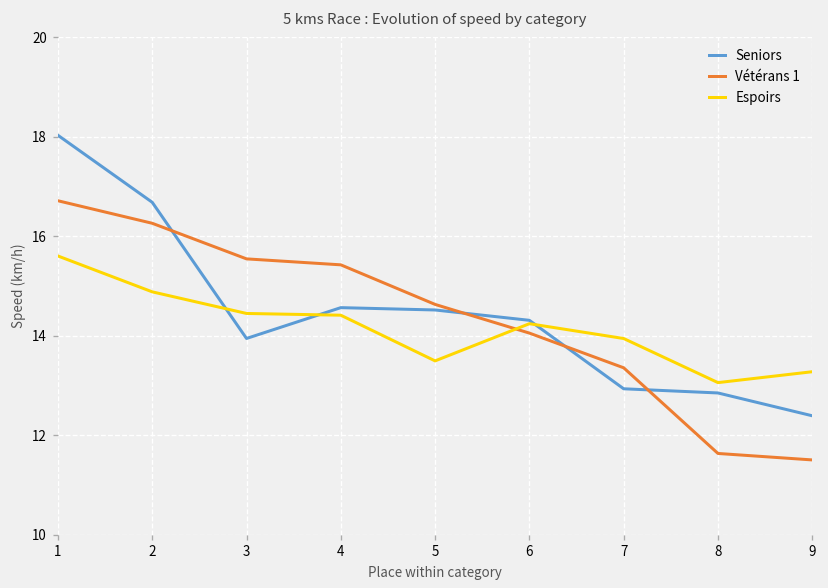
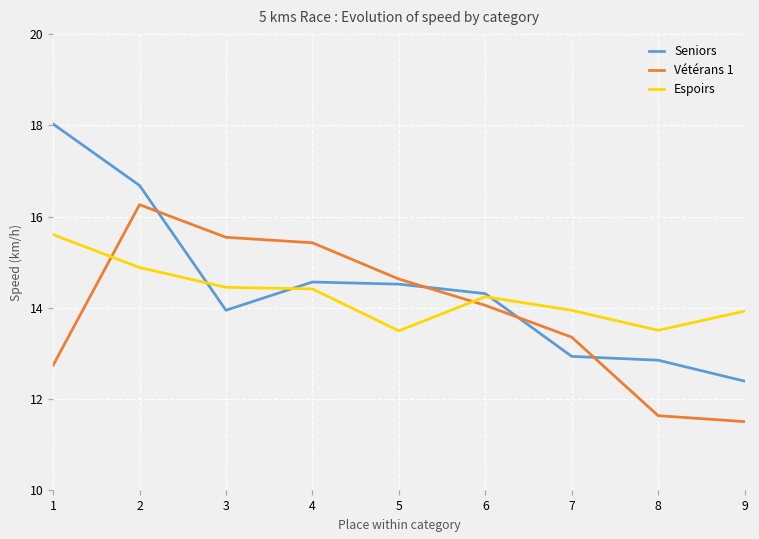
  {
    "Seniors": {
      "1": 18.0,
      "2": 16.7,
      "3": 13.9,
      "4": 14.6,
      "5": 14.5,
      "6": 14.3,
      "7": 12.9,
      "8": 12.8,
      "9": 12.4
    },
    "Vétérans 1": {
-     "1": 16.7,
+     "1": 12.7,
      "2": 16.3,
      "3": 15.5,
      "4": 15.4,
      "5": 14.6,
      "6": 14.1,
      "7": 13.4,
      "8": 11.6,
      "9": 11.5
    },
    "Espoirs": {
      "1": 15.6,
      "2": 14.9,
      "3": 14.4,
      "4": 14.4,
      "5": 13.5,
      "6": 14.2,
      "7": 13.9,
-     "8": 13.1,
-     "9": 13.3
+     "8": 13.5,
+     "9": 13.9
    }
  }
